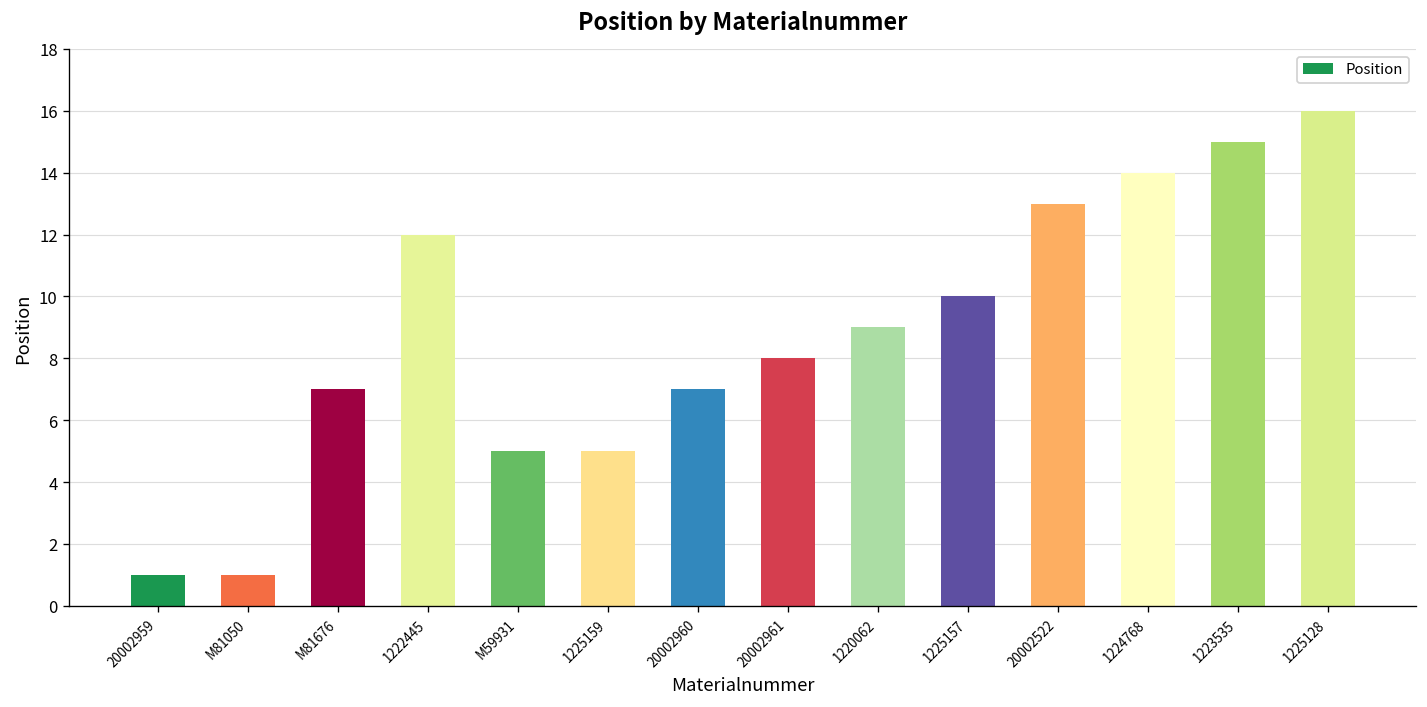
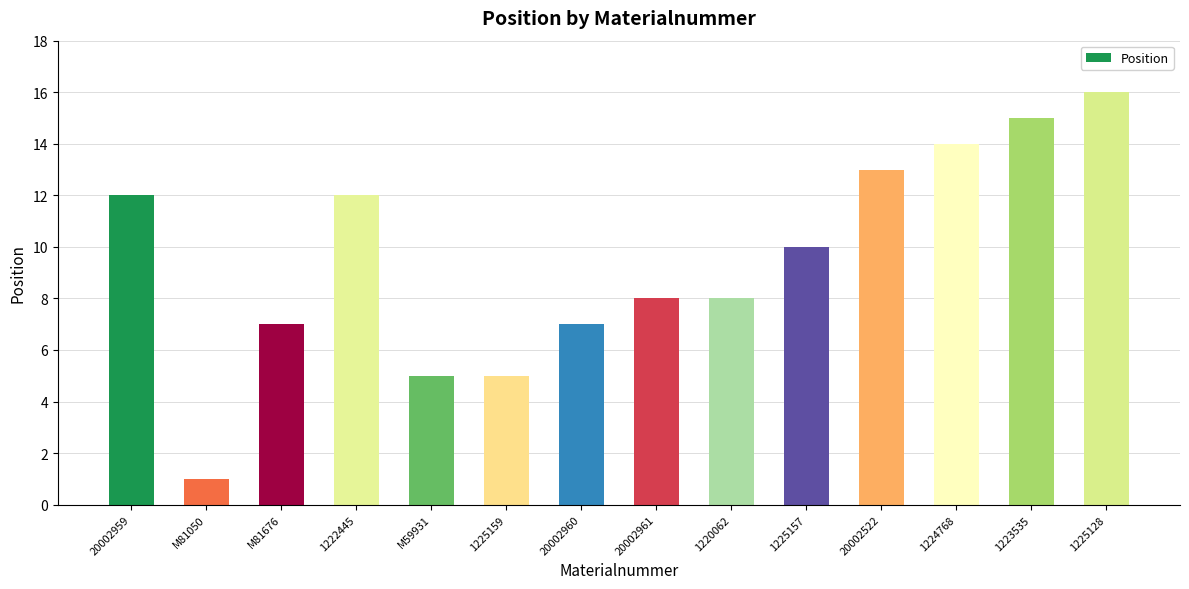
  {
-   "20002959": 1,
+   "20002959": 12,
    "M81050": 1,
    "M81676": 7,
    "1222445": 12,
    "M59931": 5,
    "1225159": 5,
    "20002960": 7,
    "20002961": 8,
-   "1220062": 9,
+   "1220062": 8,
    "1225157": 10,
    "20002522": 13,
    "1224768": 14,
    "1223535": 15,
    "1225128": 16
  }
